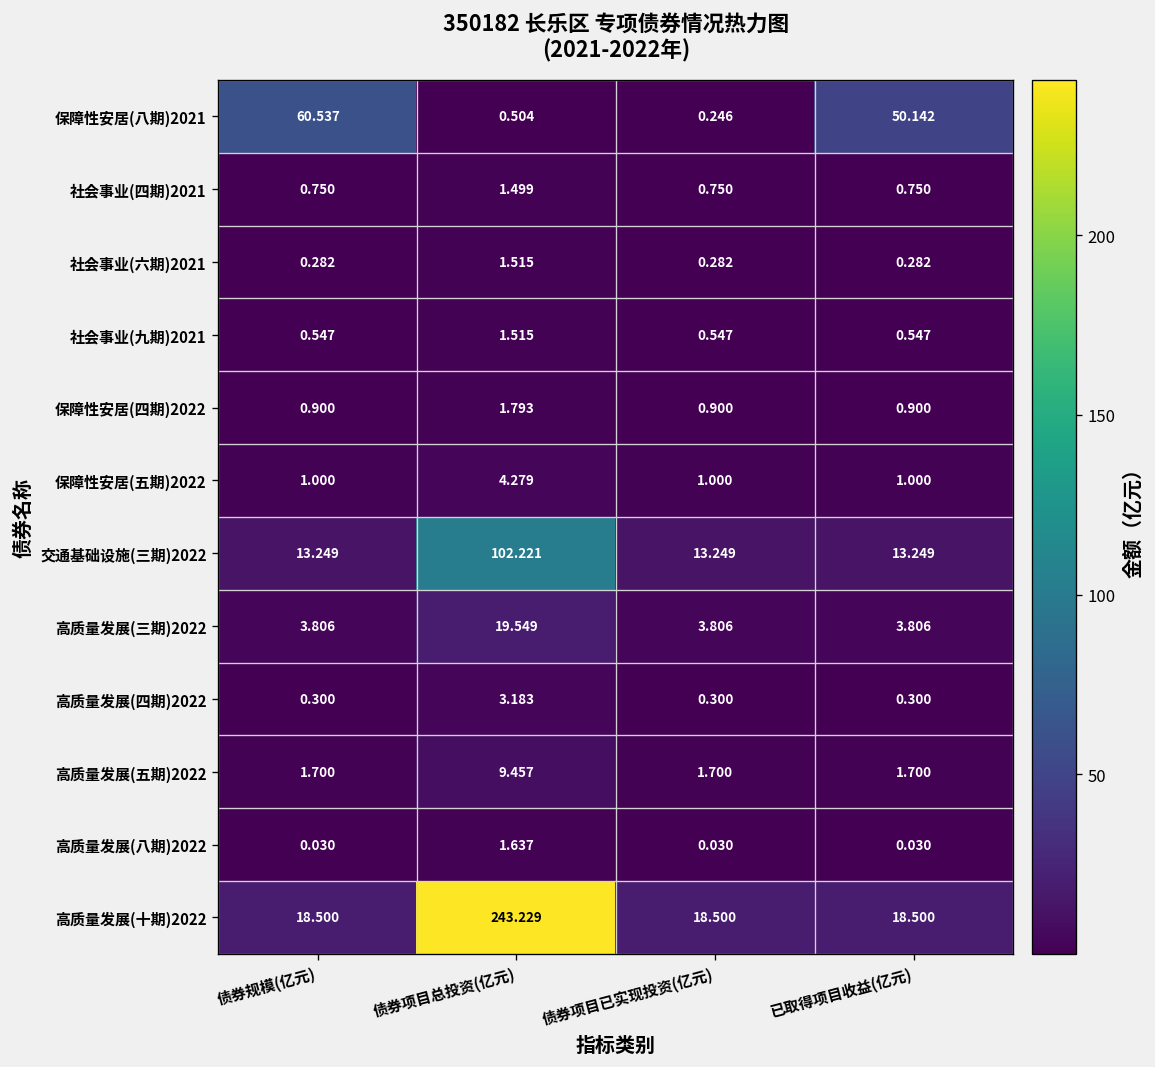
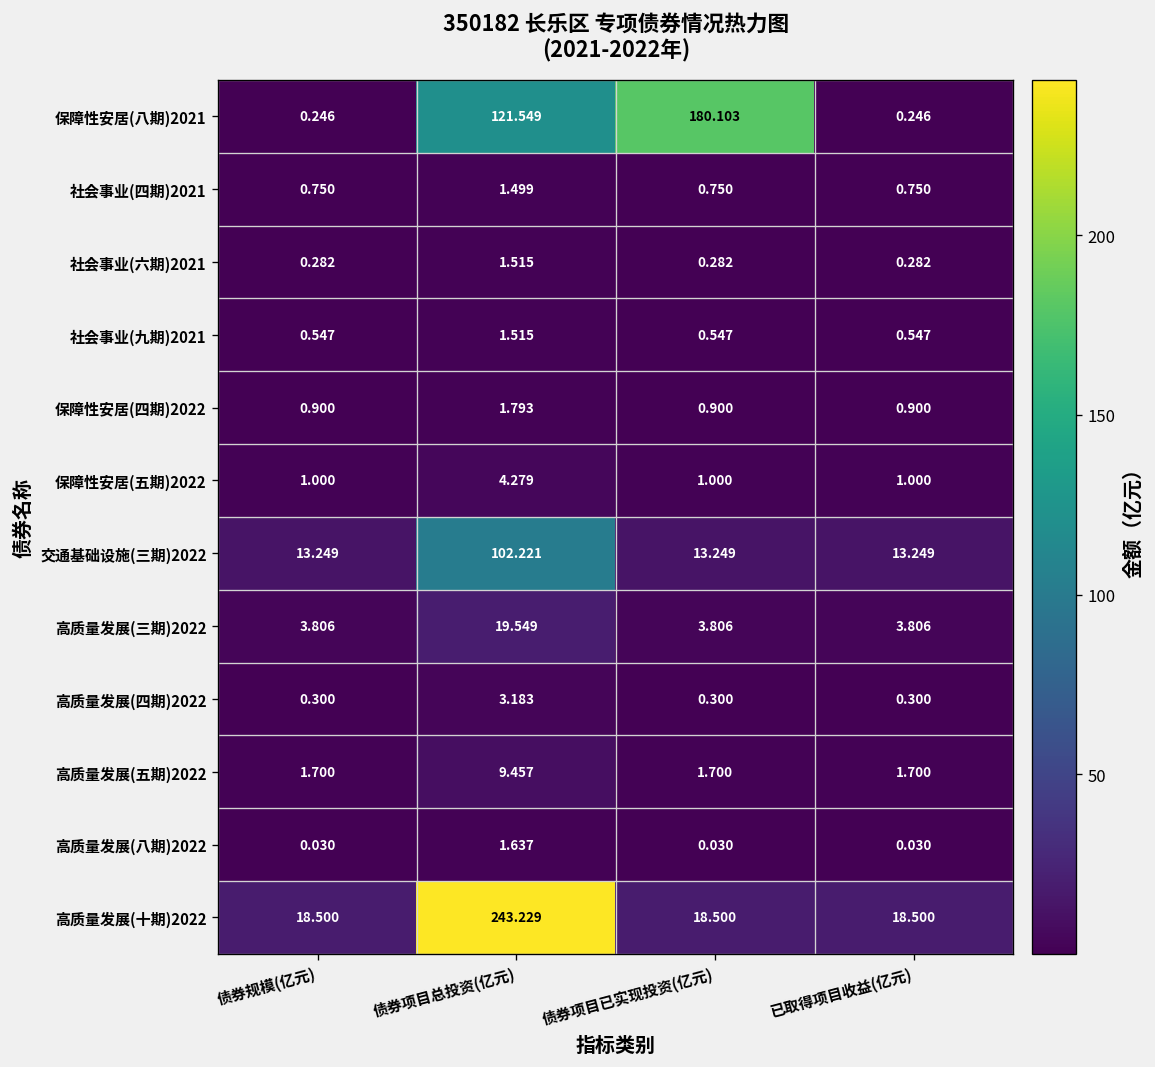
  {
    "保障性安居(八期)2021": {
-     "债券规模(亿元)": 60.537,
-     "债券项目总投资(亿元)": 0.504,
-     "债券项目已实现投资(亿元)": 0.246,
-     "已取得项目收益(亿元)": 50.142
+     "债券规模(亿元)": 0.246,
+     "债券项目总投资(亿元)": 121.549,
+     "债券项目已实现投资(亿元)": 180.103,
+     "已取得项目收益(亿元)": 0.246
    },
    "社会事业(四期)2021": {
      "债券规模(亿元)": 0.750,
      "债券项目总投资(亿元)": 1.499,
      "债券项目已实现投资(亿元)": 0.750,
      "已取得项目收益(亿元)": 0.750
    },
    "社会事业(六期)2021": {
      "债券规模(亿元)": 0.282,
      "债券项目总投资(亿元)": 1.515,
      "债券项目已实现投资(亿元)": 0.282,
      "已取得项目收益(亿元)": 0.282
    },
    "社会事业(九期)2021": {
      "债券规模(亿元)": 0.547,
      "债券项目总投资(亿元)": 1.515,
      "债券项目已实现投资(亿元)": 0.547,
      "已取得项目收益(亿元)": 0.547
    },
    "保障性安居(四期)2022": {
      "债券规模(亿元)": 0.900,
      "债券项目总投资(亿元)": 1.793,
      "债券项目已实现投资(亿元)": 0.900,
      "已取得项目收益(亿元)": 0.900
    },
    "保障性安居(五期)2022": {
      "债券规模(亿元)": 1.000,
      "债券项目总投资(亿元)": 4.279,
      "债券项目已实现投资(亿元)": 1.000,
      "已取得项目收益(亿元)": 1.000
    },
    "交通基础设施(三期)2022": {
      "债券规模(亿元)": 13.249,
      "债券项目总投资(亿元)": 102.221,
      "债券项目已实现投资(亿元)": 13.249,
      "已取得项目收益(亿元)": 13.249
    },
    "高质量发展(三期)2022": {
      "债券规模(亿元)": 3.806,
      "债券项目总投资(亿元)": 19.549,
      "债券项目已实现投资(亿元)": 3.806,
      "已取得项目收益(亿元)": 3.806
    },
    "高质量发展(四期)2022": {
      "债券规模(亿元)": 0.300,
      "债券项目总投资(亿元)": 3.183,
      "债券项目已实现投资(亿元)": 0.300,
      "已取得项目收益(亿元)": 0.300
    },
    "高质量发展(五期)2022": {
      "债券规模(亿元)": 1.700,
      "债券项目总投资(亿元)": 9.457,
      "债券项目已实现投资(亿元)": 1.700,
      "已取得项目收益(亿元)": 1.700
    },
    "高质量发展(八期)2022": {
      "债券规模(亿元)": 0.030,
      "债券项目总投资(亿元)": 1.637,
      "债券项目已实现投资(亿元)": 0.030,
      "已取得项目收益(亿元)": 0.030
    },
    "高质量发展(十期)2022": {
      "债券规模(亿元)": 18.500,
      "债券项目总投资(亿元)": 243.229,
      "债券项目已实现投资(亿元)": 18.500,
      "已取得项目收益(亿元)": 18.500
    }
  }
